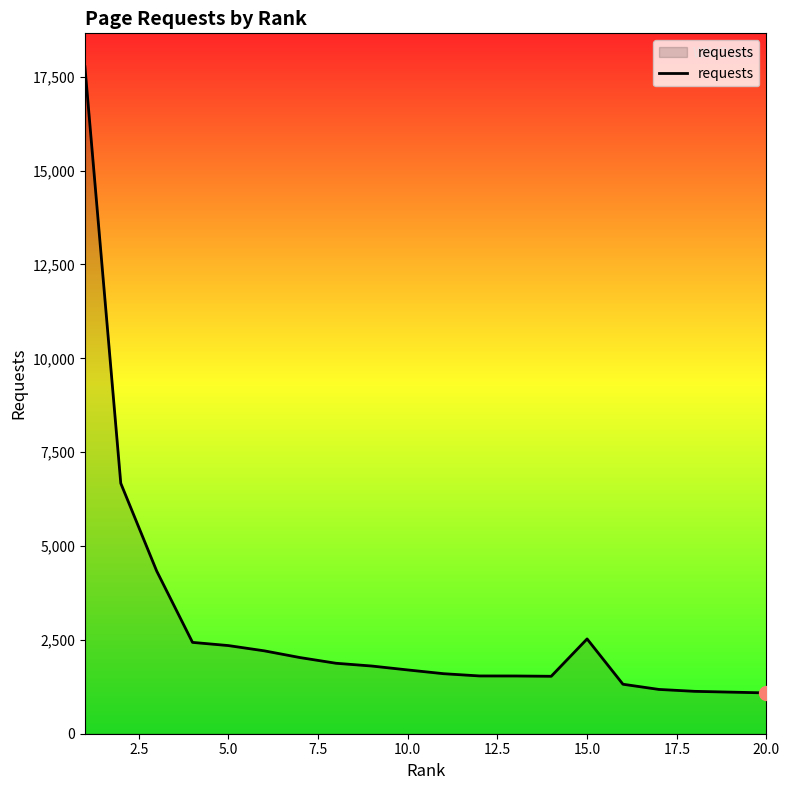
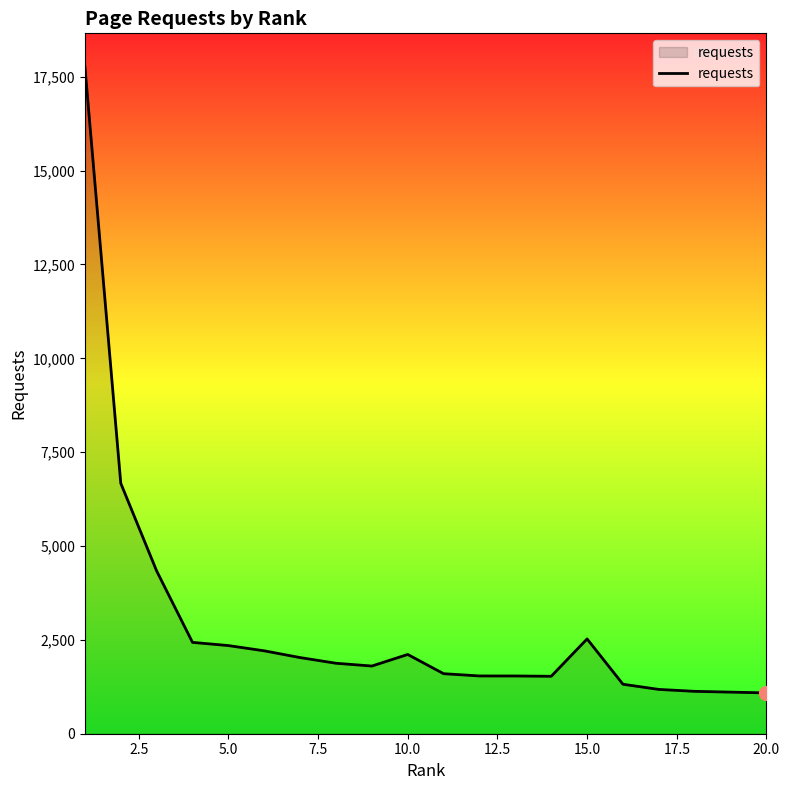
  {
    "requests": {
      "5.0": "2,300",
-     "10.0": "1,700",
+     "10.0": "2,100",
      "15.0": "2,500"
    }
  }
